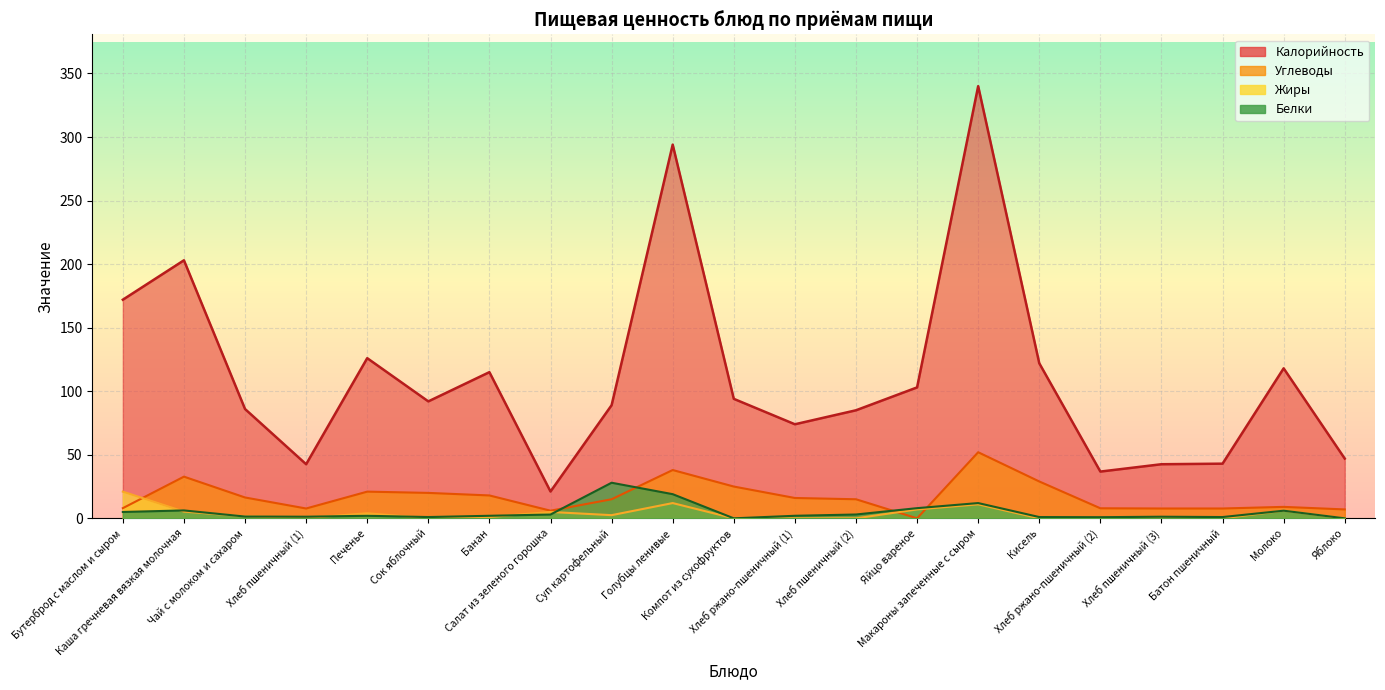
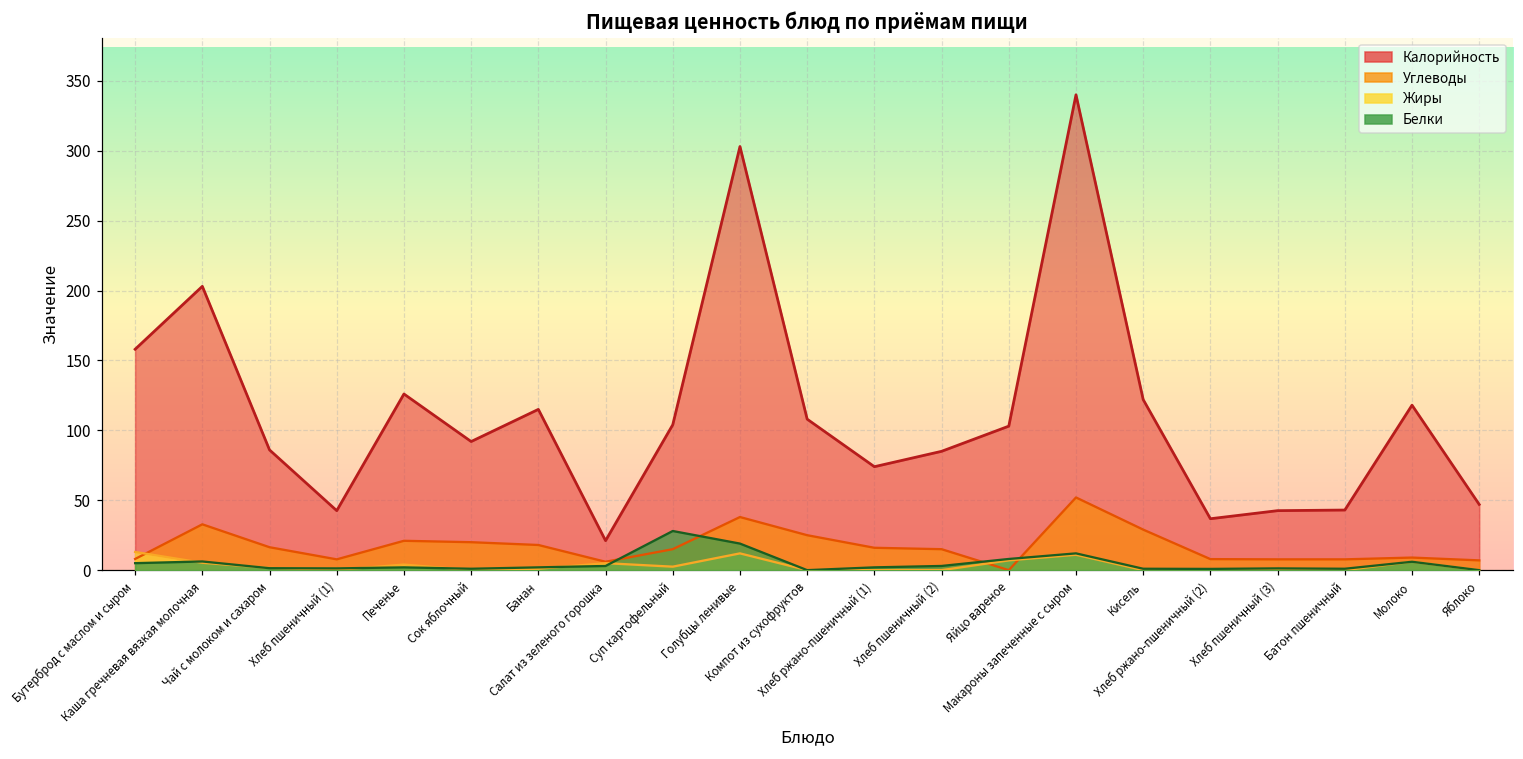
  {
    "Калорийность": {
-     "Бутерброд с маслом и сыром": 172,
+     "Бутерброд с маслом и сыром": 158,
      "Каша гречневая вязкая молочная": 203,
      "Чай с молоком и сахаром": 86,
      "Хлеб пшеничный (1)": 43,
      "Печенье": 126,
      "Сок яблочный": 92,
      "Банан": 115,
      "Салат из зеленого горошка": 21,
-     "Суп картофельный": 89,
-     "Голубцы ленивые": 294,
-     "Компот из сухофруктов": 94,
+     "Суп картофельный": 104,
+     "Голубцы ленивые": 303,
+     "Компот из сухофруктов": 108,
      "Хлеб ржано-пшеничный (1)": 74,
      "Хлеб пшеничный (2)": 85,
      "Яйцо вареное": 103,
      "Макароны запеченные с сыром": 340,
      "Кисель": 122,
      "Хлеб ржано-пшеничный (2)": 37,
      "Хлеб пшеничный (3)": 43,
      "Батон пшеничный": 43,
      "Молоко": 118,
      "Яблоко": 47
    },
    "Углеводы": {
      "Бутерброд с маслом и сыром": 8,
      "Каша гречневая вязкая молочная": 33,
      "Чай с молоком и сахаром": 16,
      "Хлеб пшеничный (1)": 8,
      "Печенье": 21,
      "Сок яблочный": 20,
      "Банан": 18,
      "Суп картофельный": 15,
      "Голубцы ленивые": 38,
      "Компот из сухофруктов": 25,
      "Хлеб ржано-пшеничный (1)": 16,
      "Хлеб пшеничный (2)": 15,
      "Яйцо вареное": 0,
      "Макароны запеченные с сыром": 52,
      "Кисель": 29,
      "Хлеб ржано-пшеничный (2)": 8,
      "Хлеб пшеничный (3)": 8,
      "Батон пшеничный": 8,
      "Молоко": 9,
      "Яблоко": 7
    },
    "Жиры": {
-     "Бутерброд с маслом и сыром": 21,
+     "Бутерброд с маслом и сыром": 13,
      "Печенье": 4,
      "Суп картофельный": 2,
      "Голубцы ленивые": 12,
      "Хлеб пшеничный (2)": 0
    },
    "Белки": {
      "Бутерброд с маслом и сыром": 5,
      "Печенье": 2,
      "Суп картофельный": 28,
      "Голубцы ленивые": 19,
      "Хлеб пшеничный (2)": 3
    }
  }
